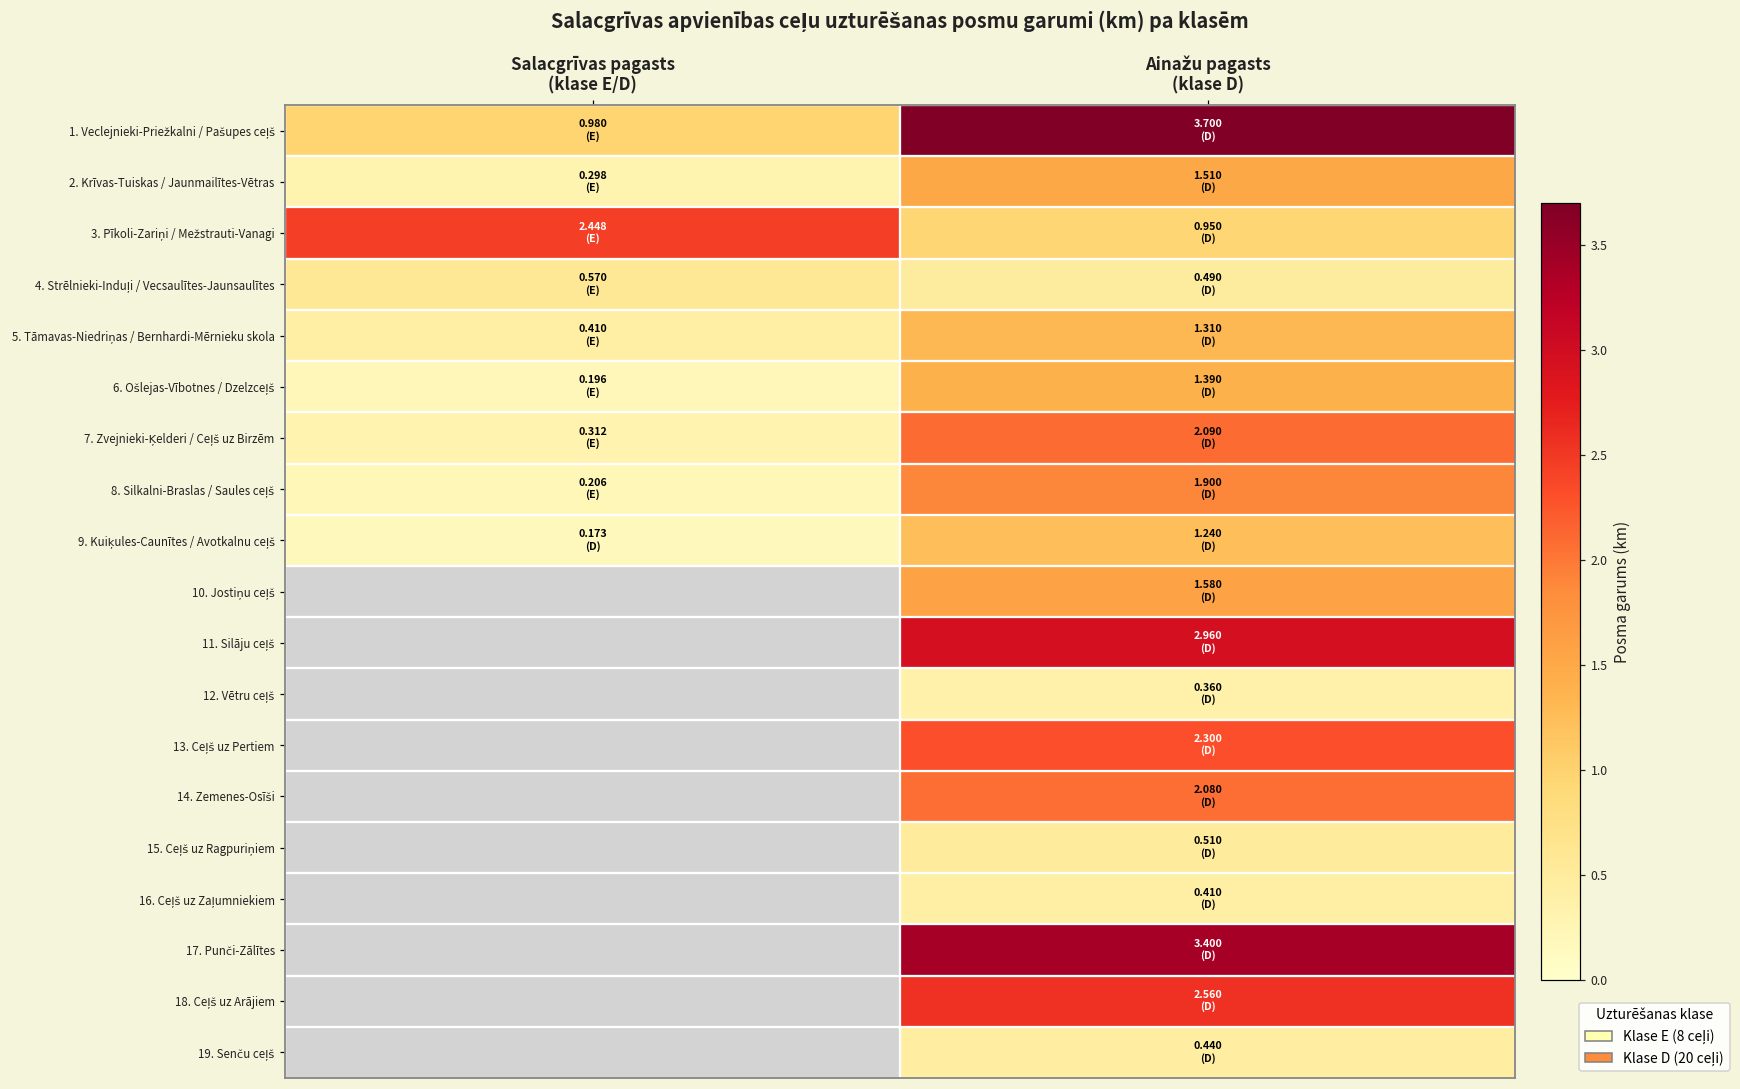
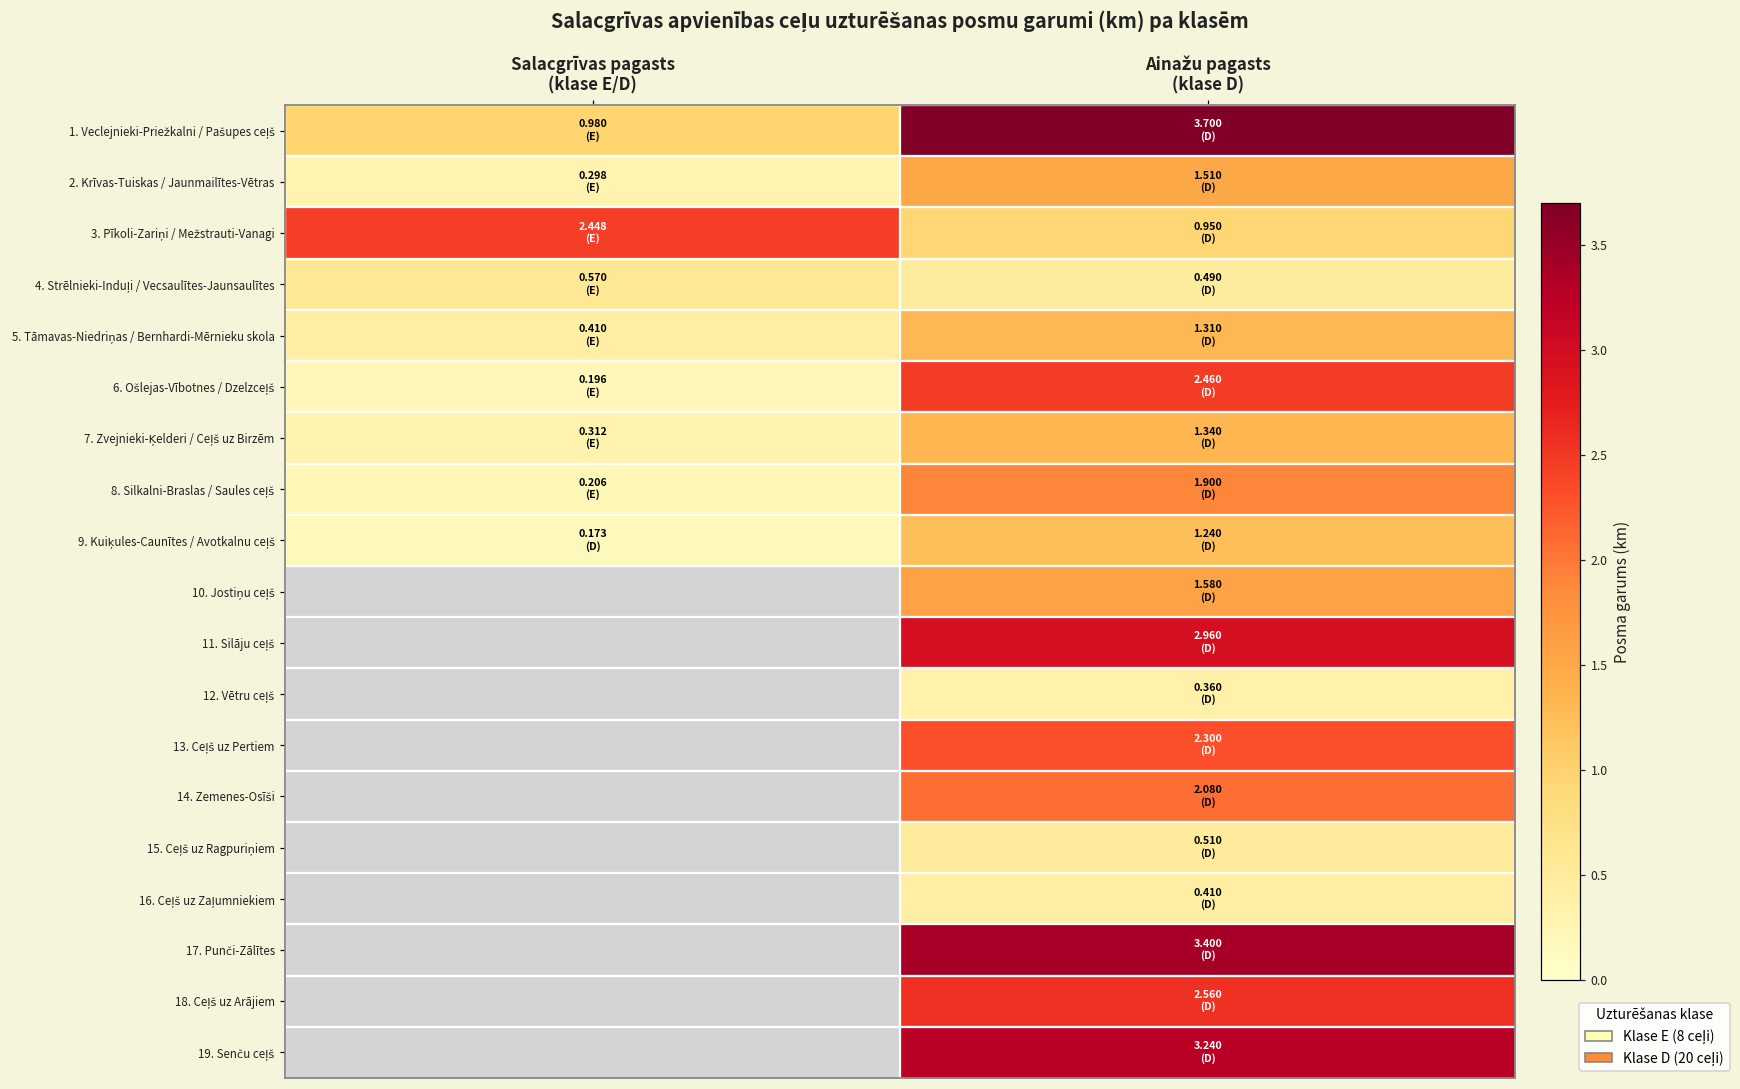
  {
    "1. Veclejnieki-Priežkalni / Pašupes ceļš": {
      "Salacgrīvas pagasts (klase E/D)": 0.980,
      "Ainažu pagasts (klase D)": 3.700
    },
    "2. Krīvas-Tuiskas / Jaunmailītes-Vētras": {
      "Salacgrīvas pagasts (klase E/D)": 0.298,
      "Ainažu pagasts (klase D)": 1.510
    },
    "3. Pīkoli-Zariņi / Mežstrauti-Vanagi": {
      "Salacgrīvas pagasts (klase E/D)": 2.448,
      "Ainažu pagasts (klase D)": 0.950
    },
    "4. Strēlnieki-Induļi / Vecsaulītes-Jaunsaulītes": {
      "Salacgrīvas pagasts (klase E/D)": 0.570,
      "Ainažu pagasts (klase D)": 0.490
    },
    "5. Tāmavas-Niedriņas / Bernhardi-Mērnieku skola": {
      "Salacgrīvas pagasts (klase E/D)": 0.410,
      "Ainažu pagasts (klase D)": 1.310
    },
    "6. Ošlejas-Vībotnes / Dzelzceļš": {
      "Salacgrīvas pagasts (klase E/D)": 0.196,
-     "Ainažu pagasts (klase D)": 1.390
+     "Ainažu pagasts (klase D)": 2.460
    },
    "7. Zvejnieki-Ķelderi / Ceļš uz Birzēm": {
      "Salacgrīvas pagasts (klase E/D)": 0.312,
-     "Ainažu pagasts (klase D)": 2.090
+     "Ainažu pagasts (klase D)": 1.340
    },
    "8. Silkalni-Braslas / Saules ceļš": {
      "Salacgrīvas pagasts (klase E/D)": 0.206,
      "Ainažu pagasts (klase D)": 1.900
    },
    "9. Kuiķules-Caunītes / Avotkalnu ceļš": {
      "Salacgrīvas pagasts (klase E/D)": 0.173,
      "Ainažu pagasts (klase D)": 1.240
    },
    "10. Jostiņu ceļš": {
      "Ainažu pagasts (klase D)": 1.580
    },
    "11. Silāju ceļš": {
      "Ainažu pagasts (klase D)": 2.960
    },
    "12. Vētru ceļš": {
      "Ainažu pagasts (klase D)": 0.360
    },
    "13. Ceļš uz Pertiem": {
      "Ainažu pagasts (klase D)": 2.300
    },
    "14. Zemenes-Osīši": {
      "Ainažu pagasts (klase D)": 2.080
    },
    "15. Ceļš uz Ragpuriņiem": {
      "Ainažu pagasts (klase D)": 0.510
    },
    "16. Ceļš uz Zaļumniekiem": {
      "Ainažu pagasts (klase D)": 0.410
    },
    "17. Punči-Zālītes": {
      "Ainažu pagasts (klase D)": 3.400
    },
    "18. Ceļš uz Arājiem": {
      "Ainažu pagasts (klase D)": 2.560
    },
    "19. Senču ceļš": {
-     "Ainažu pagasts (klase D)": 0.440
+     "Ainažu pagasts (klase D)": 3.240
    }
  }
